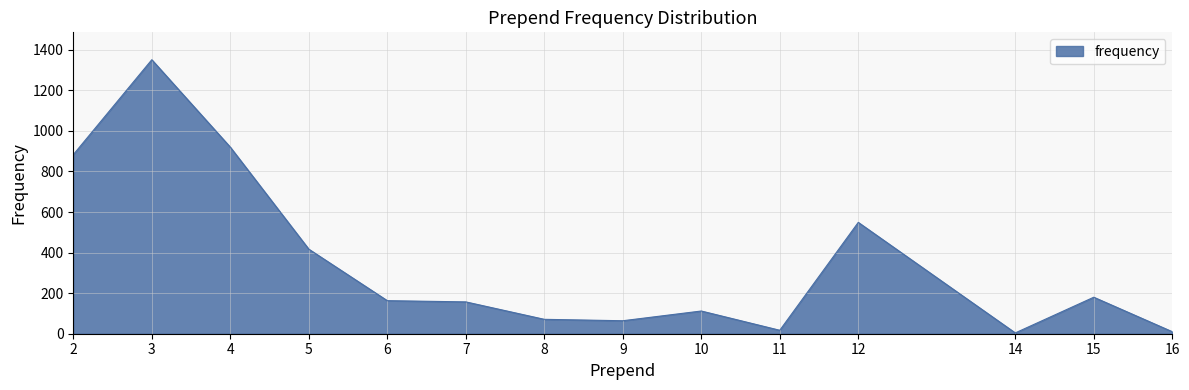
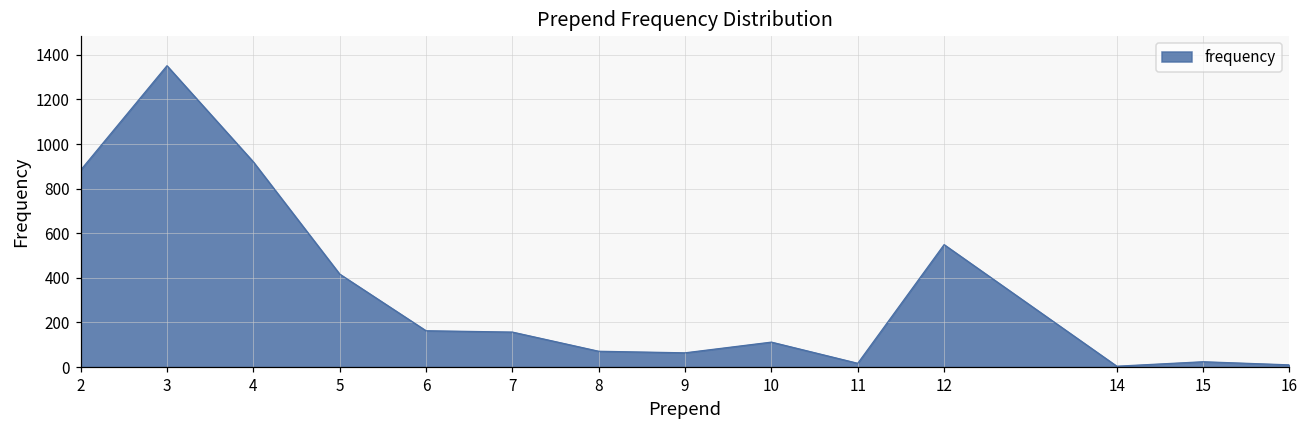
  {
    "2": 880,
    "3": 1350,
    "4": 920,
    "5": 420,
    "6": 160,
    "7": 160,
    "8": 70,
    "9": 60,
    "10": 110,
    "11": 20,
    "12": 550,
    "14": 0,
-   "15": 180,
+   "15": 20,
    "16": 10
  }
